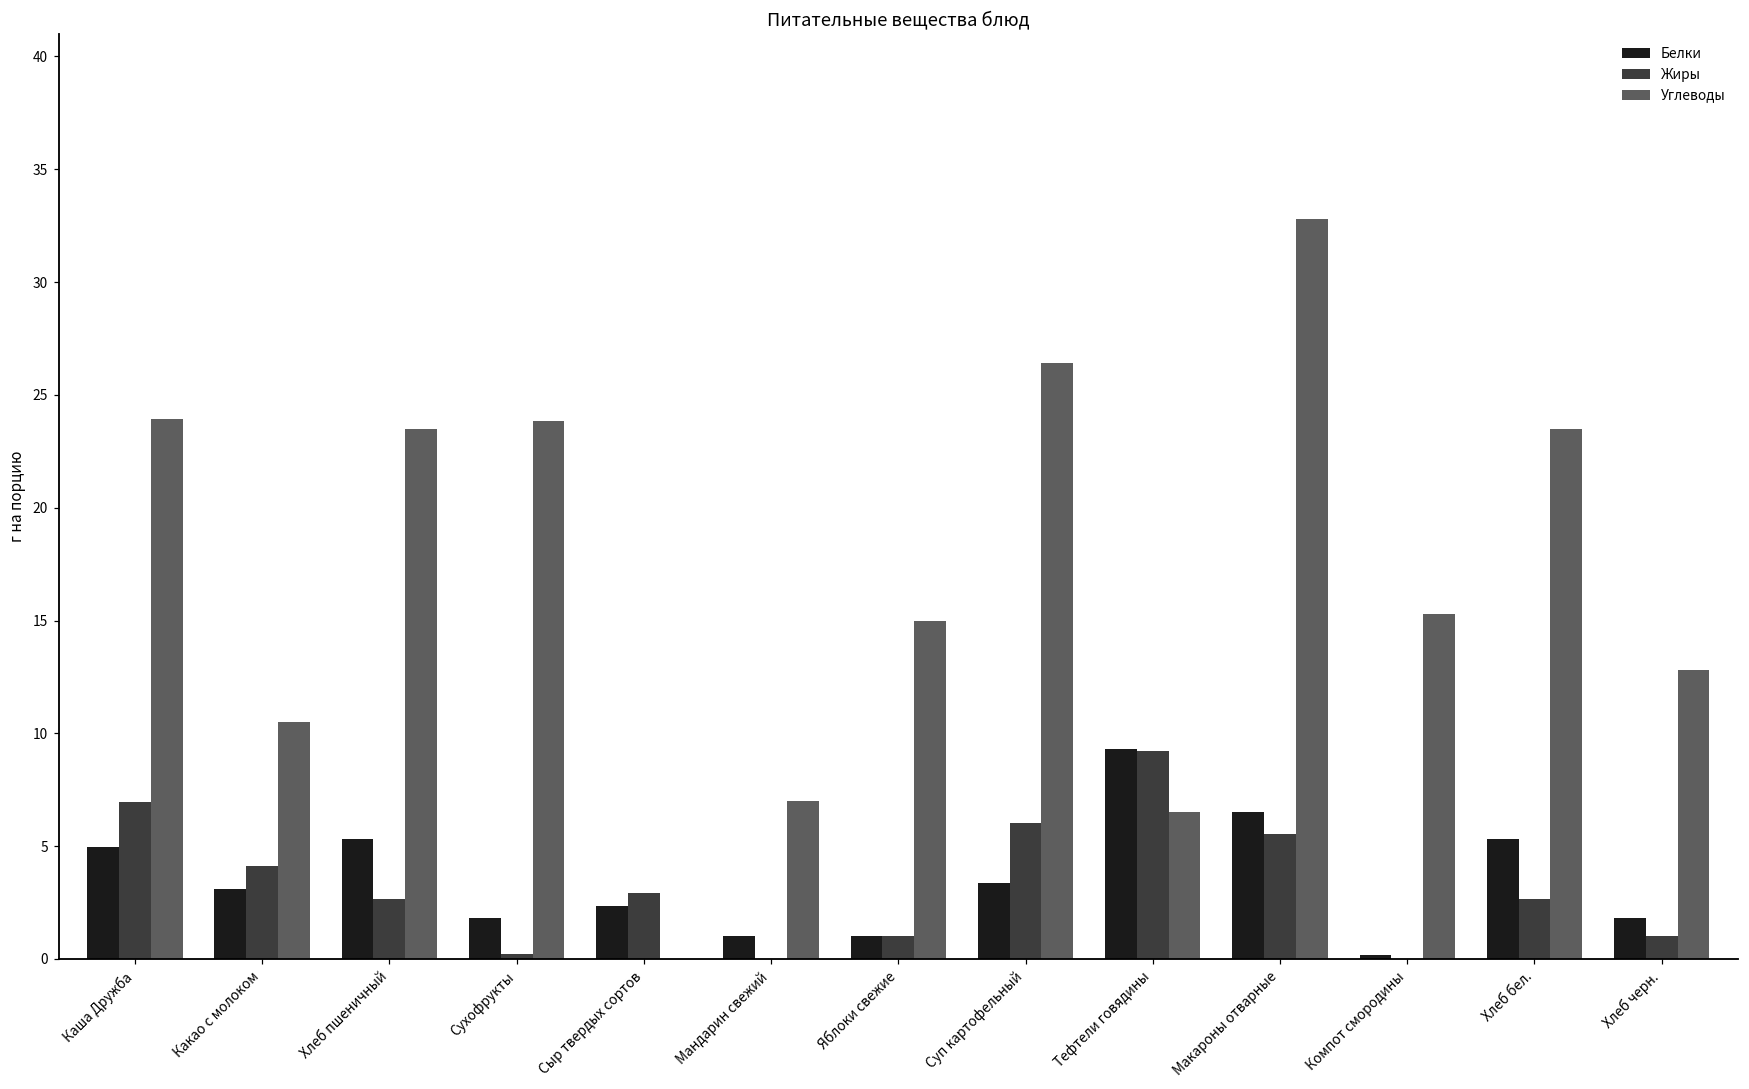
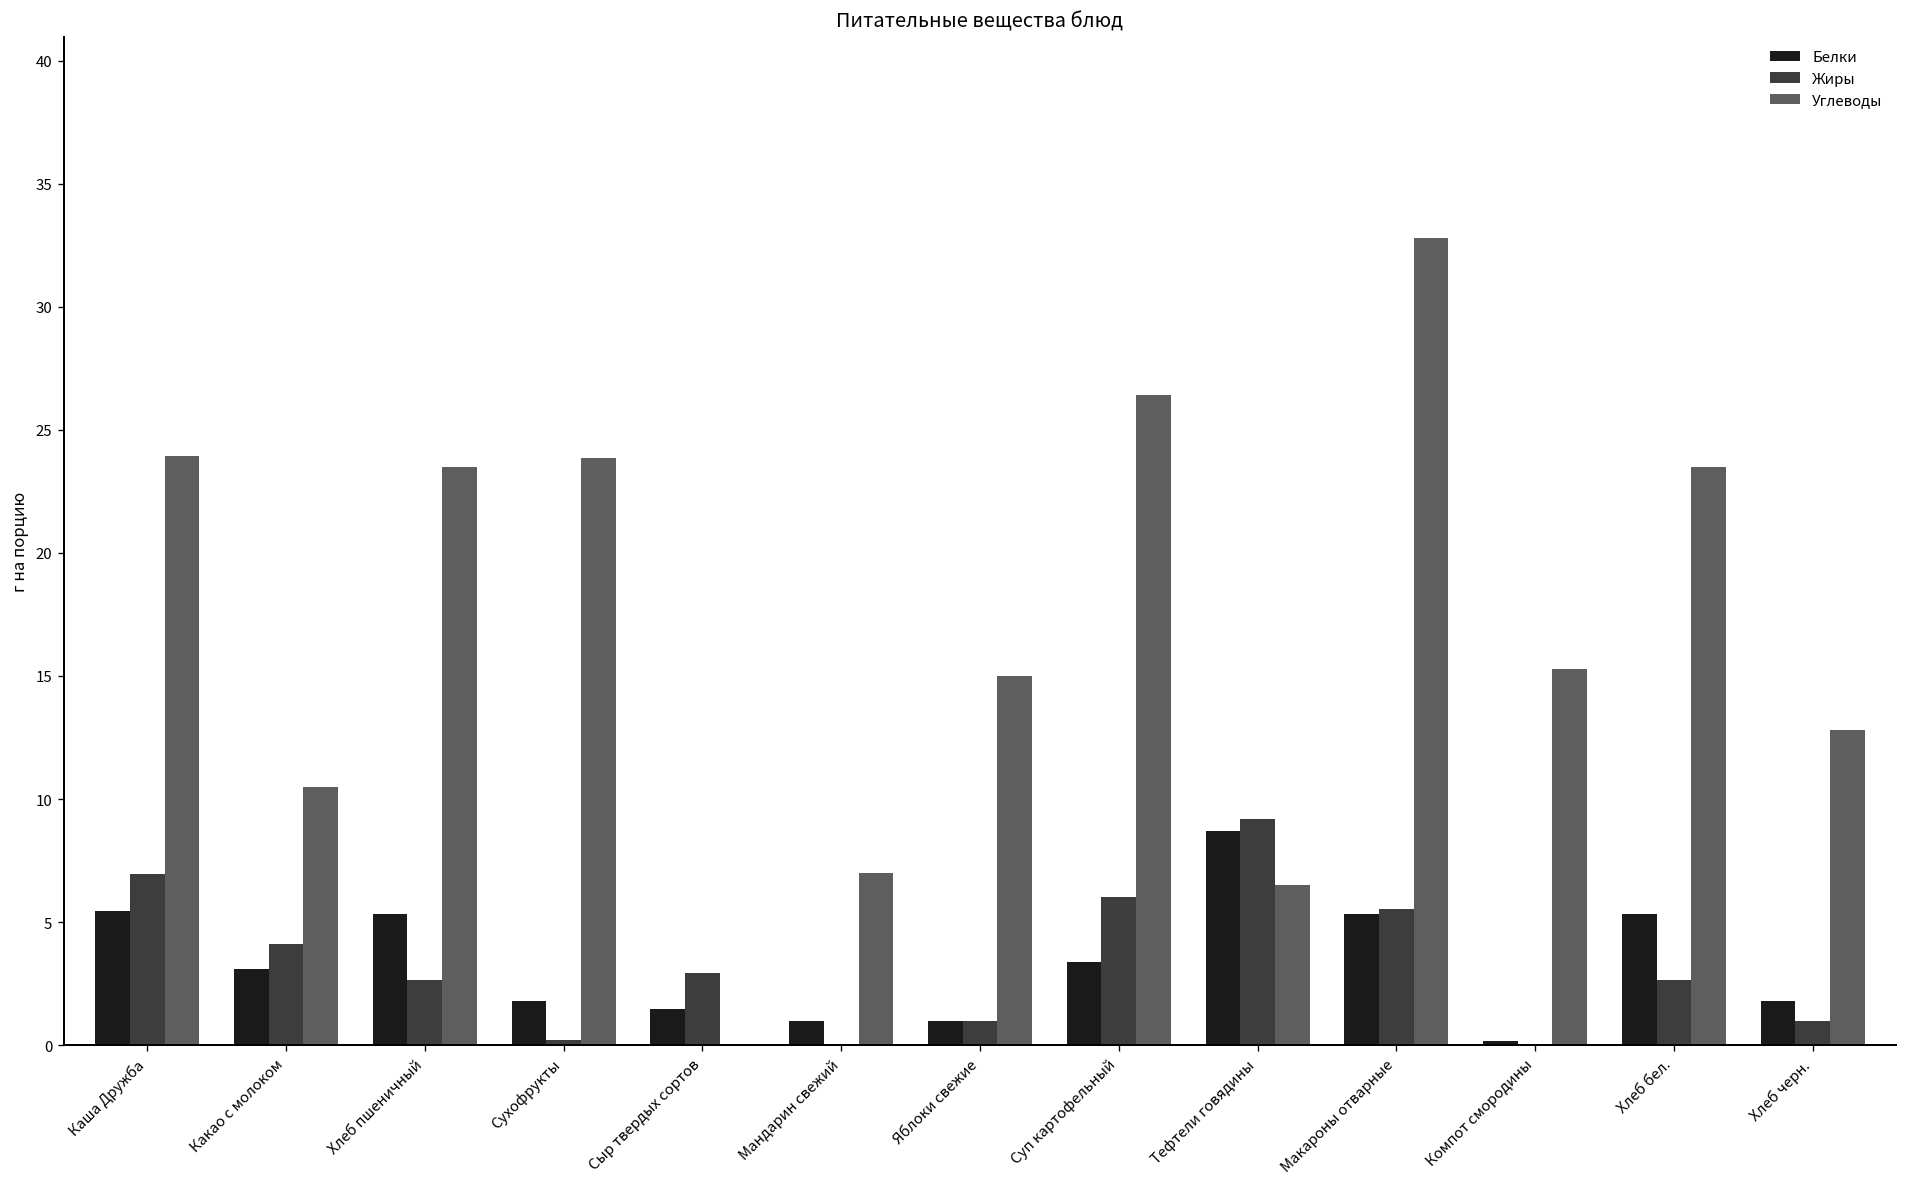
  {
    "Белки": {
-     "Каша Дружба": 5.0,
+     "Каша Дружба": 5.5,
      "Какао с молоком": 3.1,
      "Хлеб пшеничный": 5.3,
      "Сухофрукты": 1.8,
-     "Сыр твердых сортов": 2.3,
+     "Сыр твердых сортов": 1.5,
      "Мандарин свежий": 1.0,
      "Яблоки свежие": 1.0,
      "Суп картофельный": 3.4,
-     "Тефтели говядины": 9.3,
-     "Макароны отварные": 6.5,
+     "Тефтели говядины": 8.7,
+     "Макароны отварные": 5.3,
      "Компот смородины": 0.2,
      "Хлеб бел.": 5.3,
      "Хлеб черн.": 1.8
    }
  }
